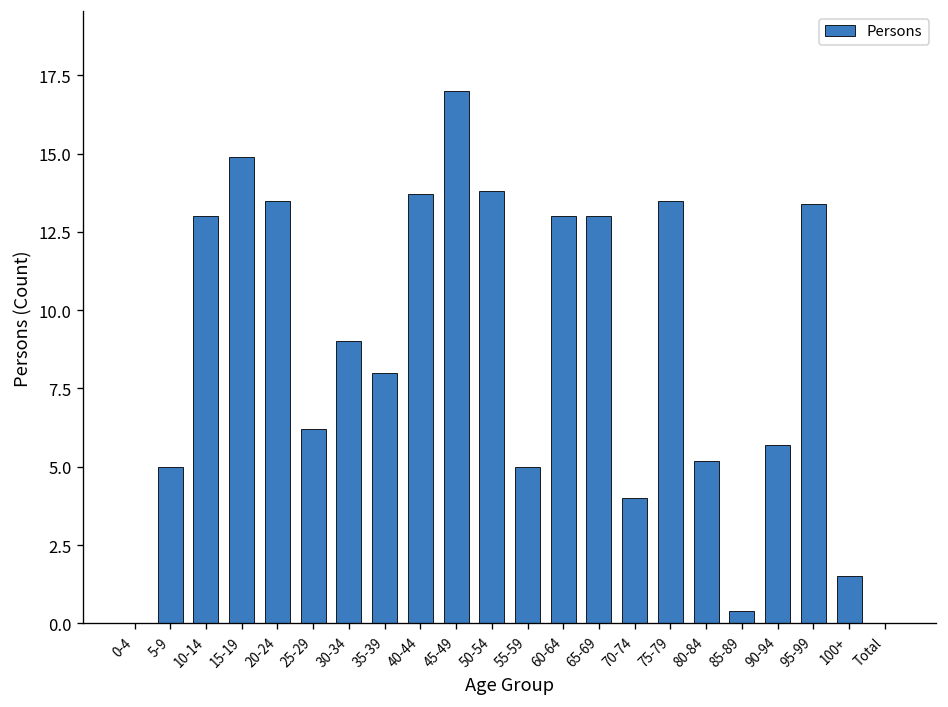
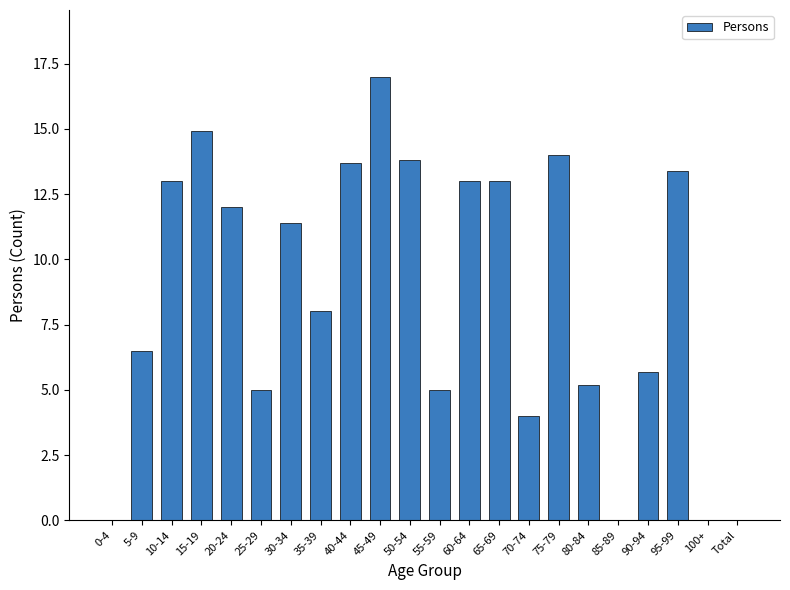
  {
    "0-4": 0.0,
-   "5-9": 5.0,
+   "5-9": 6.5,
    "10-14": 13.0,
    "15-19": 14.9,
-   "20-24": 13.5,
-   "25-29": 6.2,
-   "30-34": 9.0,
+   "20-24": 12.0,
+   "25-29": 5.0,
+   "30-34": 11.4,
    "35-39": 8.0,
    "40-44": 13.7,
    "45-49": 17.0,
    "50-54": 13.8,
    "55-59": 5.0,
    "60-64": 13.0,
    "65-69": 13.0,
    "70-74": 4.0,
-   "75-79": 13.5,
+   "75-79": 14.0,
    "80-84": 5.2,
-   "85-89": 0.4,
+   "85-89": 0.0,
    "90-94": 5.7,
    "95-99": 13.4,
-   "100+": 1.5,
+   "100+": 0.0,
    "Total": 0.0
  }
